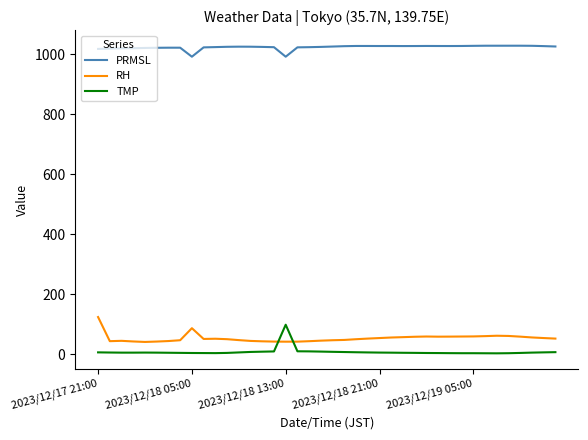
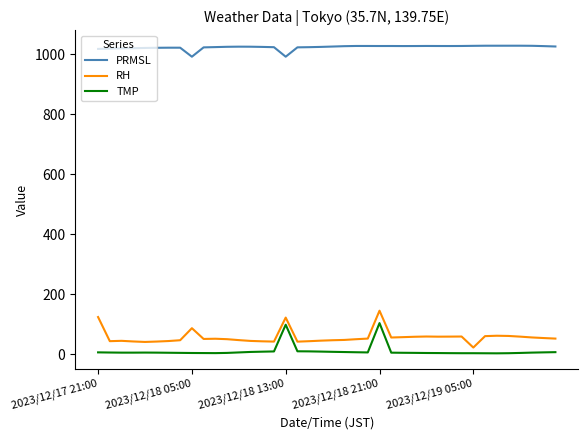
  {
    "PRMSL": {
      "2023/12/18 05:00": 990,
      "2023/12/18 13:00": 990,
      "2023/12/18 21:00": 1030,
      "2023/12/19 05:00": 1030
    },
    "RH": {
      "2023/12/17 21:00": 120,
      "2023/12/18 05:00": 90,
-     "2023/12/18 13:00": 40,
-     "2023/12/18 21:00": 50,
-     "2023/12/19 05:00": 60
+     "2023/12/18 13:00": 120,
+     "2023/12/18 21:00": 140,
+     "2023/12/19 05:00": 20
    },
    "TMP": {
      "2023/12/17 21:00": 10,
      "2023/12/18 05:00": 0,
      "2023/12/18 13:00": 100,
-     "2023/12/18 21:00": 0,
+     "2023/12/18 21:00": 100,
      "2023/12/19 05:00": 0
    }
  }
